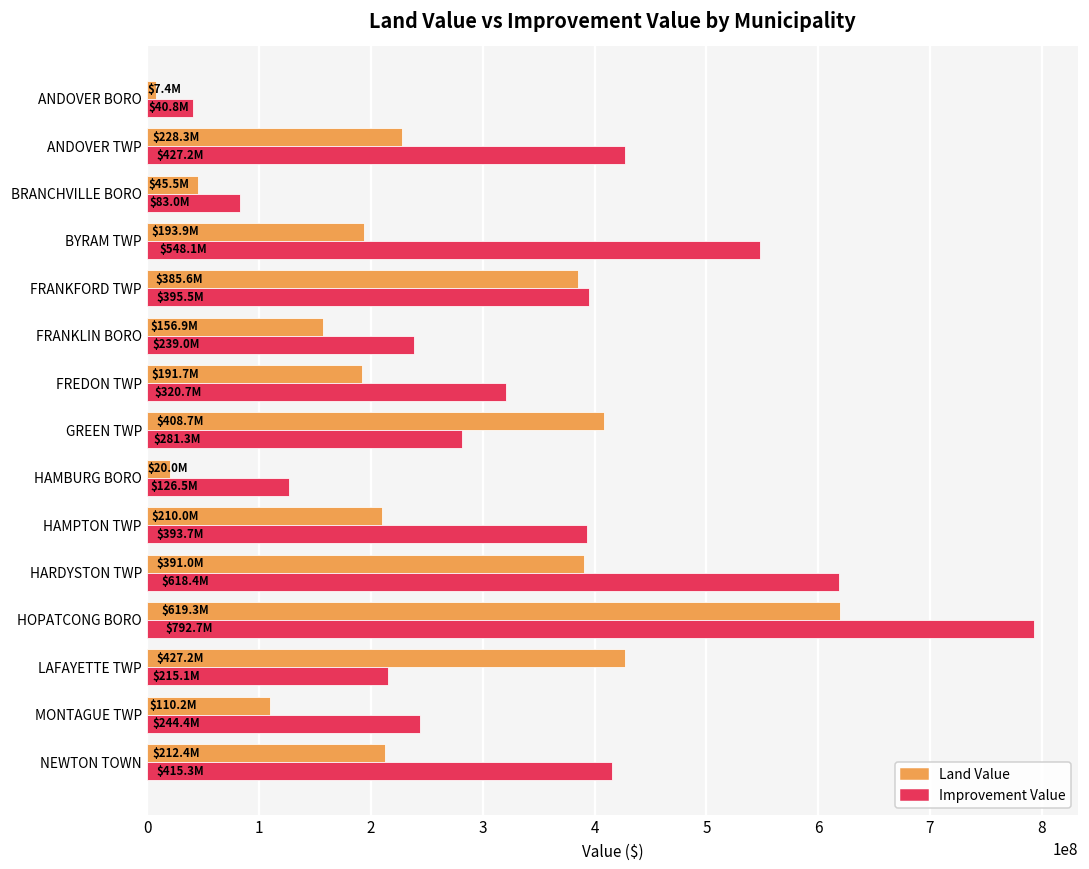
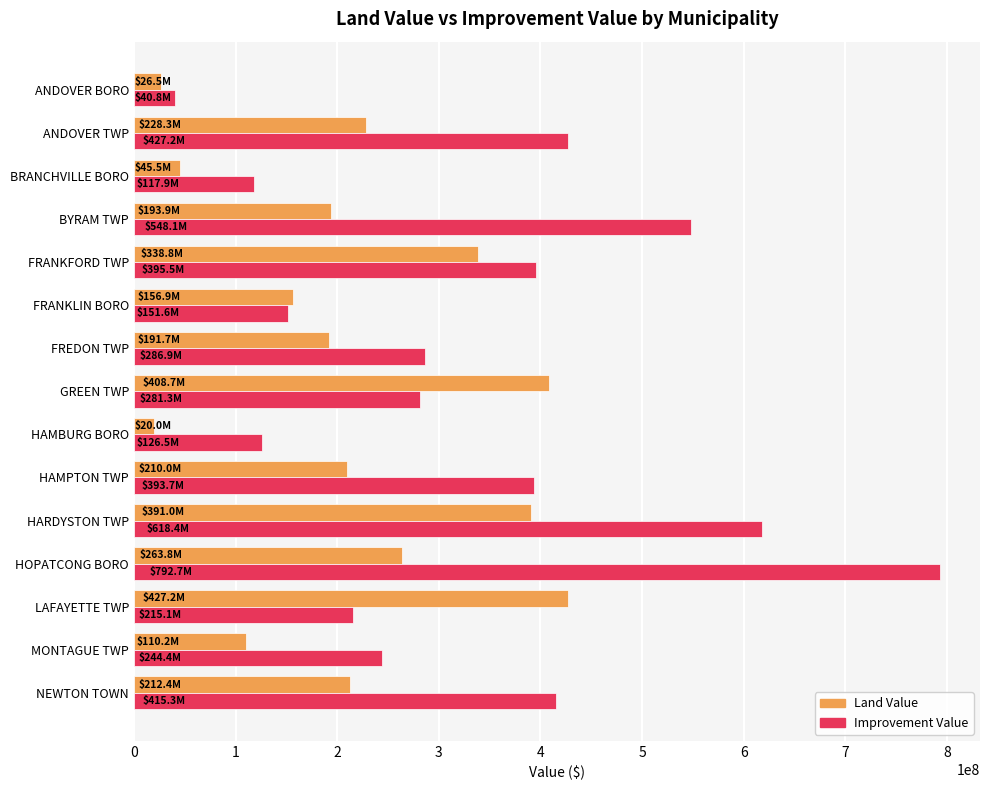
  {
    "Land Value": {
-     "ANDOVER BORO": "$7.4M",
+     "ANDOVER BORO": "$26.5M",
      "ANDOVER TWP": "$228.3M",
      "BRANCHVILLE BORO": "$45.5M",
      "BYRAM TWP": "$193.9M",
-     "FRANKFORD TWP": "$385.6M",
+     "FRANKFORD TWP": "$338.8M",
      "FRANKLIN BORO": "$156.9M",
      "FREDON TWP": "$191.7M",
      "GREEN TWP": "$408.7M",
      "HAMBURG BORO": "$20.0M",
      "HAMPTON TWP": "$210.0M",
      "HARDYSTON TWP": "$391.0M",
-     "HOPATCONG BORO": "$619.3M",
+     "HOPATCONG BORO": "$263.8M",
      "LAFAYETTE TWP": "$427.2M",
      "MONTAGUE TWP": "$110.2M",
      "NEWTON TOWN": "$212.4M"
    },
    "Improvement Value": {
      "ANDOVER BORO": "$40.8M",
      "ANDOVER TWP": "$427.2M",
-     "BRANCHVILLE BORO": "$83.0M",
+     "BRANCHVILLE BORO": "$117.9M",
      "BYRAM TWP": "$548.1M",
      "FRANKFORD TWP": "$395.5M",
-     "FRANKLIN BORO": "$239.0M",
-     "FREDON TWP": "$320.7M",
+     "FRANKLIN BORO": "$151.6M",
+     "FREDON TWP": "$286.9M",
      "GREEN TWP": "$281.3M",
      "HAMBURG BORO": "$126.5M",
      "HAMPTON TWP": "$393.7M",
      "HARDYSTON TWP": "$618.4M",
      "HOPATCONG BORO": "$792.7M",
      "LAFAYETTE TWP": "$215.1M",
      "MONTAGUE TWP": "$244.4M",
      "NEWTON TOWN": "$415.3M"
    }
  }
